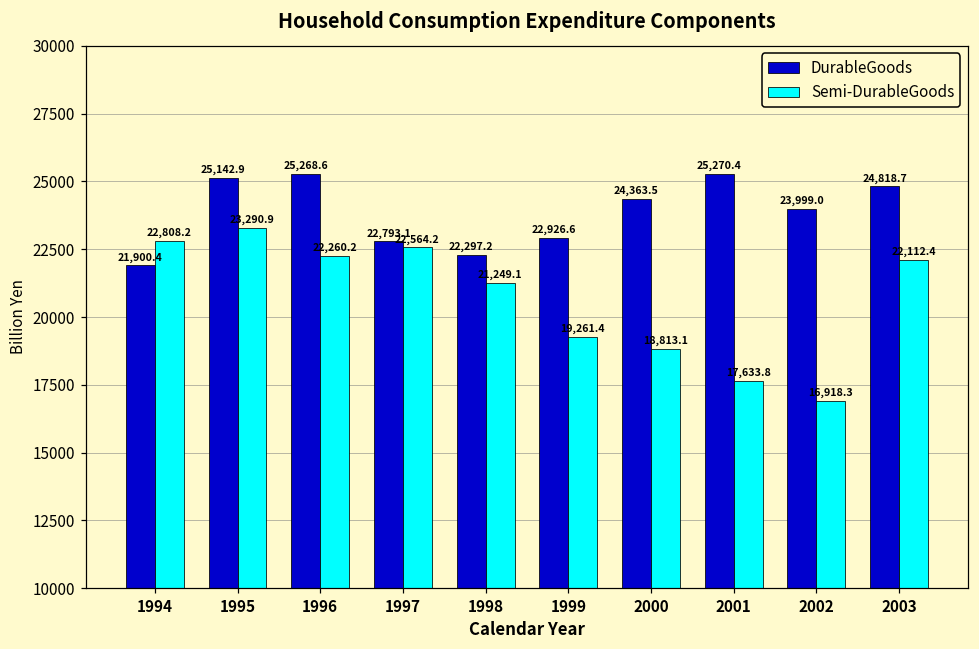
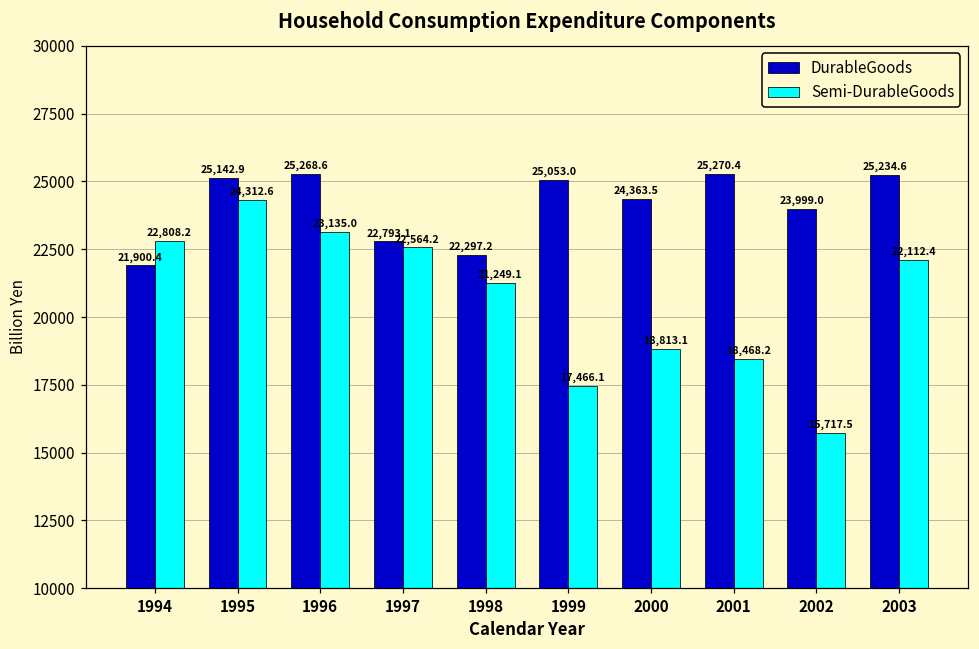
  {
    "DurableGoods": {
      "1994": "21,900.4",
      "1995": "25,142.9",
      "1996": "25,268.6",
      "1998": "22,297.2",
-     "1999": "22,926.6",
+     "1999": "25,053.0",
      "2000": "24,363.5",
      "2001": "25,270.4",
      "2002": "23,999.0",
-     "2003": "24,818.7"
+     "2003": "25,234.6"
    },
    "Semi-DurableGoods": {
      "1994": "22,808.2",
-     "1995": "23,290.9",
-     "1996": "22,260.2",
+     "1995": "24,312.6",
+     "1996": "23,135.0",
      "1998": "21,249.1",
-     "1999": "19,261.4",
+     "1999": "17,466.1",
      "2000": "18,813.1",
-     "2001": "17,633.8",
-     "2002": "16,918.3",
+     "2001": "18,468.2",
+     "2002": "15,717.5",
      "2003": "22,112.4"
    }
  }
